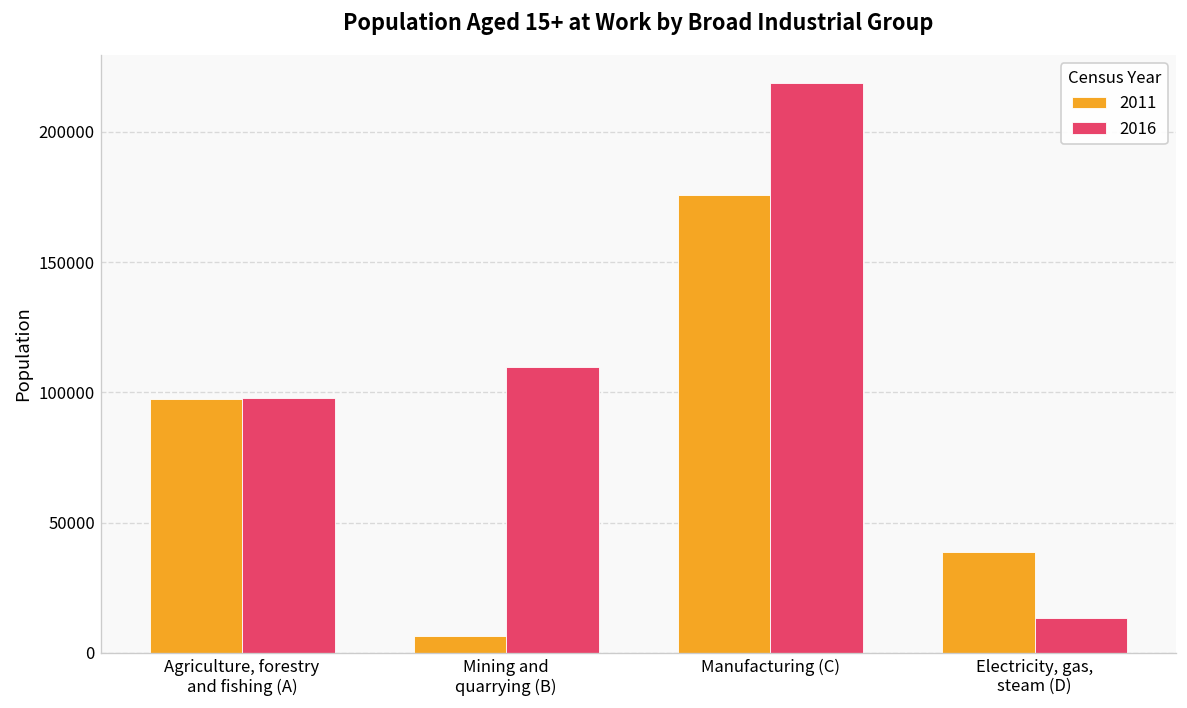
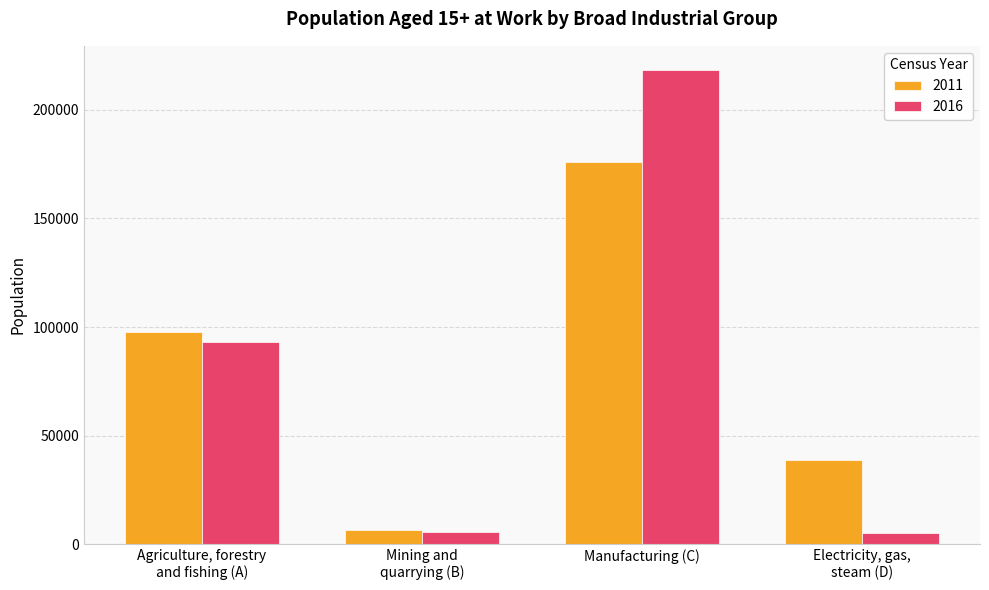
  {
    "2011": {
      "Agriculture, forestry and fishing (A)": 97000,
      "Mining and quarrying (B)": 7000,
      "Manufacturing (C)": 176000,
      "Electricity, gas, steam (D)": 39000
    },
    "2016": {
-     "Agriculture, forestry and fishing (A)": 98000,
-     "Mining and quarrying (B)": 110000,
+     "Agriculture, forestry and fishing (A)": 93000,
+     "Mining and quarrying (B)": 6000,
      "Manufacturing (C)": 219000,
-     "Electricity, gas, steam (D)": 13000
+     "Electricity, gas, steam (D)": 5000
    }
  }
